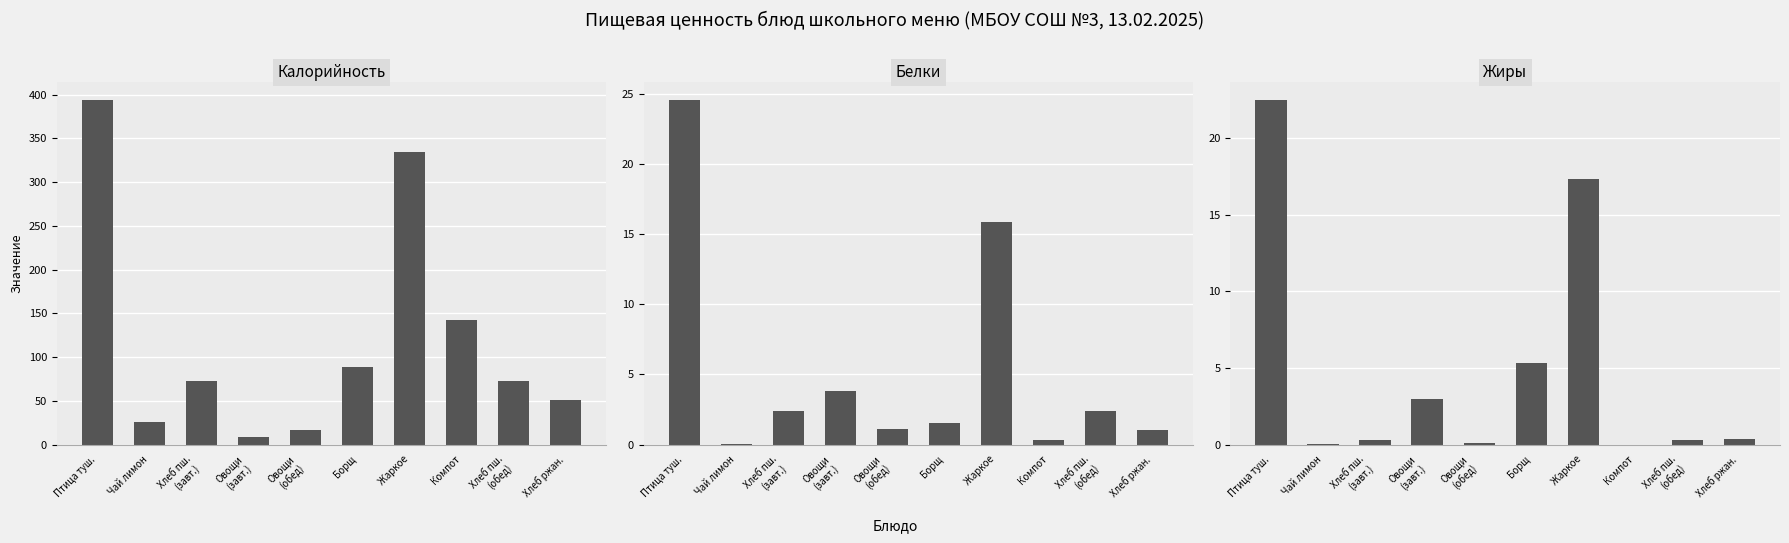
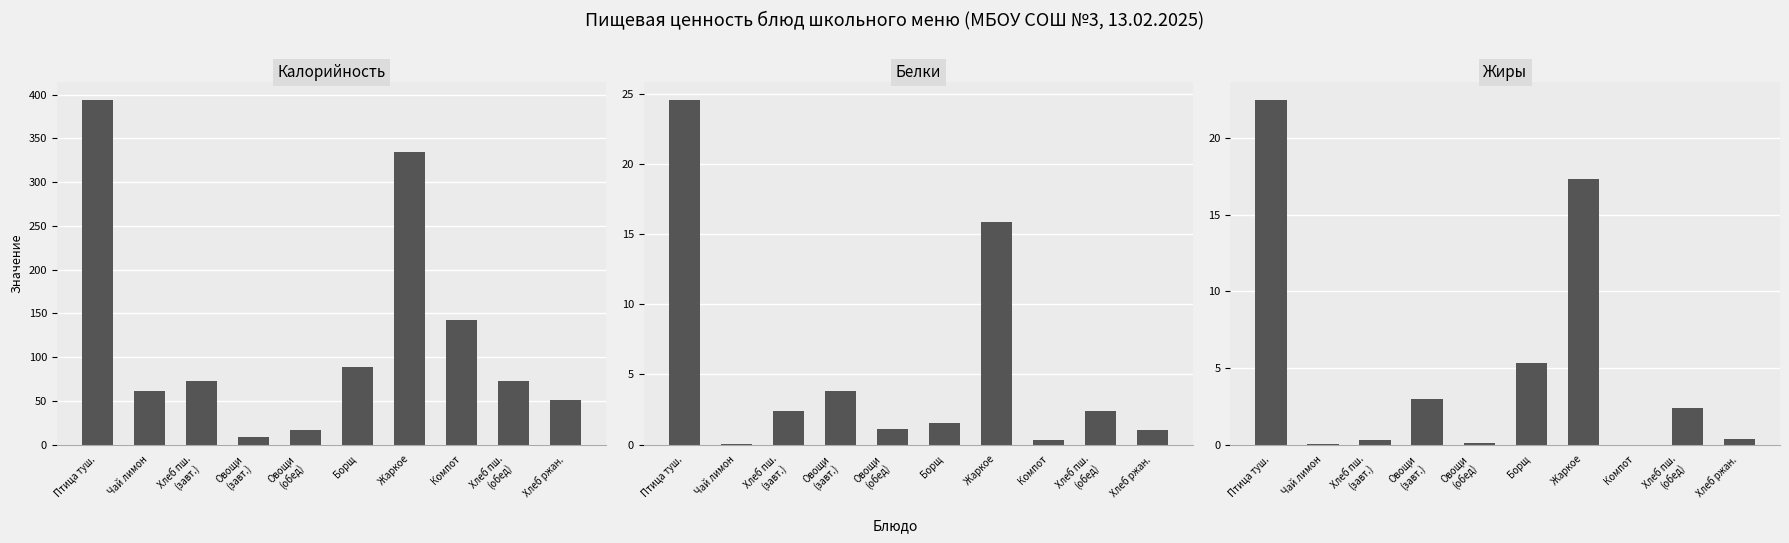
  {
    "Калорийность": {
      "Птица туш.": 390,
-     "Чай лимон": 30,
+     "Чай лимон": 60,
      "Хлеб пш. (завт.)": 70,
      "Овощи (завт.)": 10,
      "Овощи (обед)": 20,
      "Борщ": 90,
      "Жаркое": 330,
      "Компот": 140,
      "Хлеб пш. (обед)": 70,
      "Хлеб ржан.": 50
    },
    "Белки": {
      "Птица туш.": 24.6,
      "Хлеб пш. (завт.)": 2.4,
      "Овощи (завт.)": 3.8,
      "Овощи (обед)": 1.1,
      "Борщ": 1.5,
      "Жаркое": 15.9,
      "Компот": 0.3,
      "Хлеб пш. (обед)": 2.4,
      "Хлеб ржан.": 1.1
    },
    "Жиры": {
      "Птица туш.": 22.5,
      "Хлеб пш. (завт.)": 0.3,
      "Овощи (завт.)": 3.0,
      "Борщ": 5.3,
      "Жаркое": 17.3,
      "Компот": 0.0,
-     "Хлеб пш. (обед)": 0.3,
+     "Хлеб пш. (обед)": 2.4,
      "Хлеб ржан.": 0.4
    }
  }
